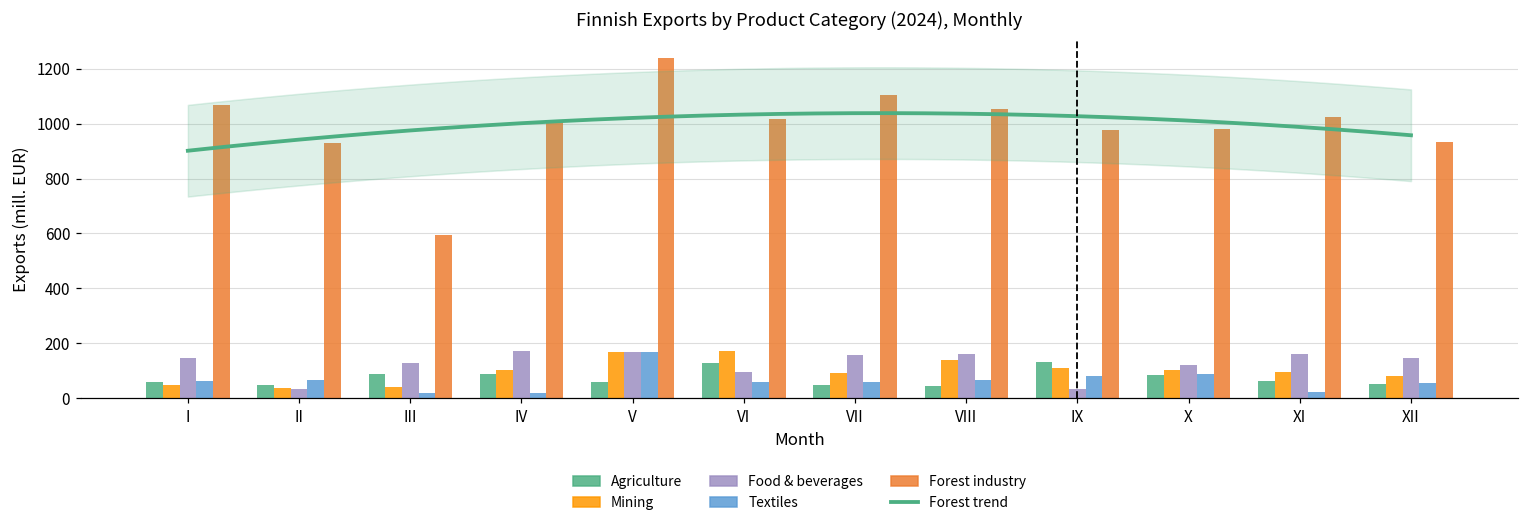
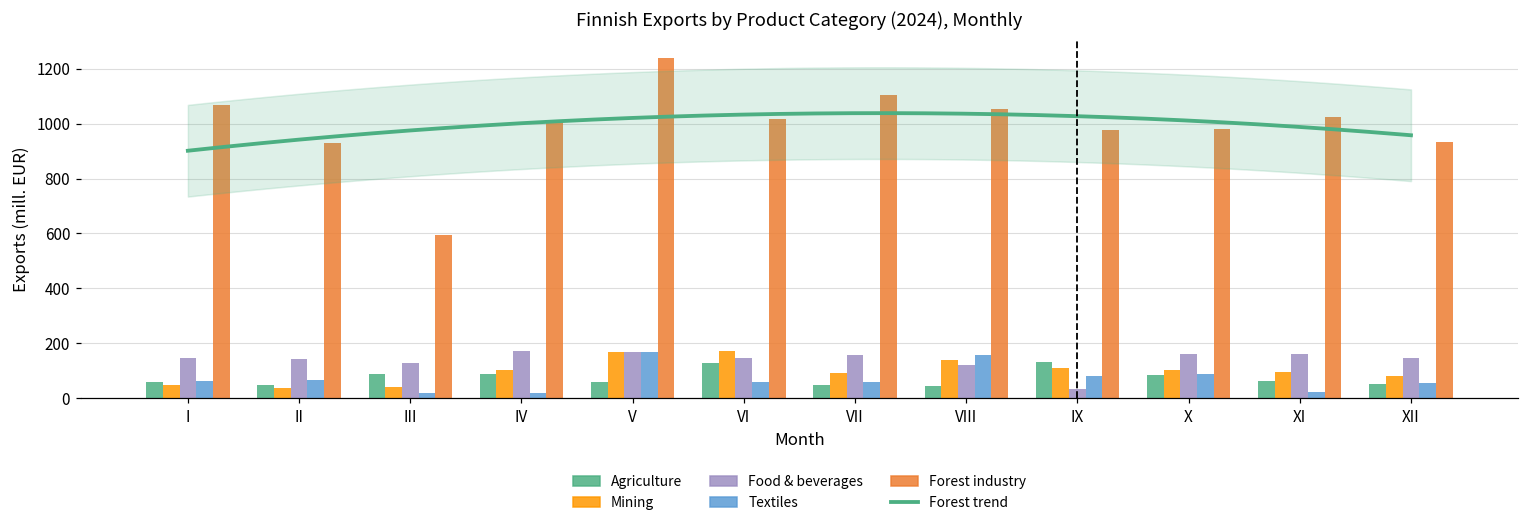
  {
    "Food & beverages": {
      "I": 150,
-     "II": 30,
+     "II": 140,
      "III": 130,
      "IV": 170,
      "V": 170,
-     "VI": 100,
+     "VI": 150,
      "VII": 160,
-     "VIII": 160,
+     "VIII": 120,
      "IX": 30,
-     "X": 120,
+     "X": 160,
      "XI": 160,
      "XII": 150
    },
    "Textiles": {
      "I": 60,
      "II": 70,
      "III": 20,
      "IV": 20,
      "V": 170,
      "VI": 60,
      "VII": 60,
-     "VIII": 70,
+     "VIII": 160,
      "IX": 80,
      "X": 90,
      "XI": 20,
      "XII": 60
    }
  }
